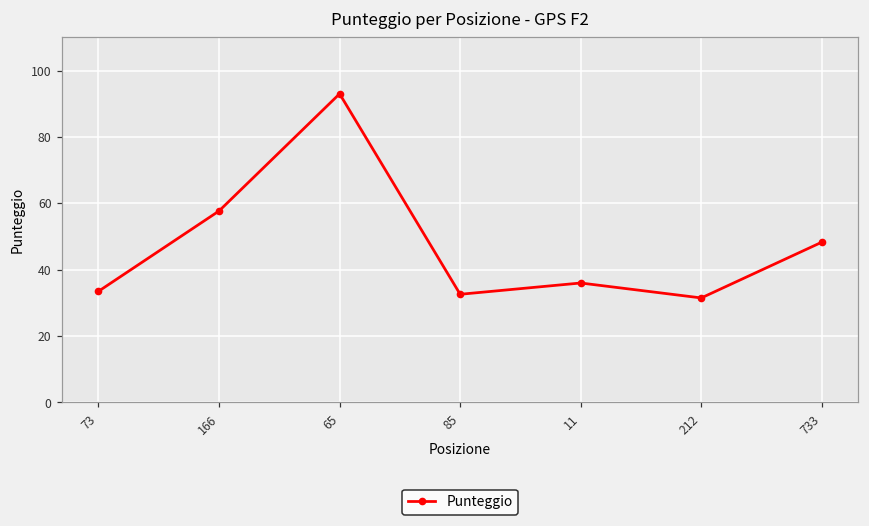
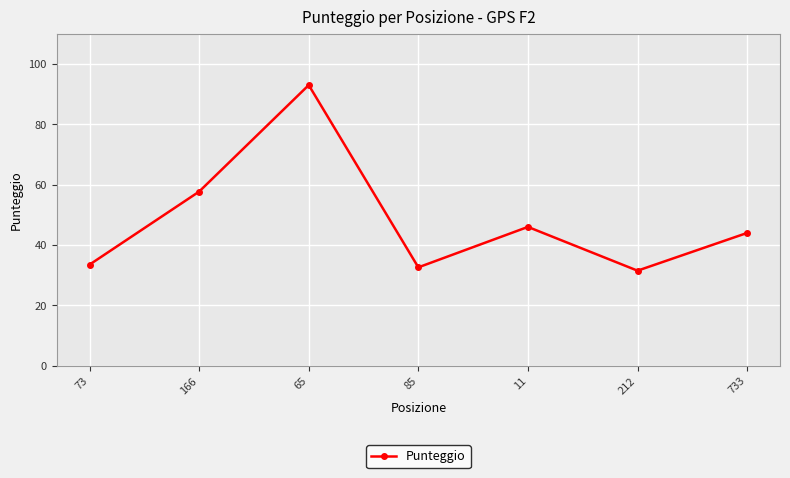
  {
    "73": 34,
    "166": 58,
    "65": 93,
    "85": 33,
-   "11": 36,
+   "11": 46,
    "212": 32,
-   "733": 48
+   "733": 44
  }
